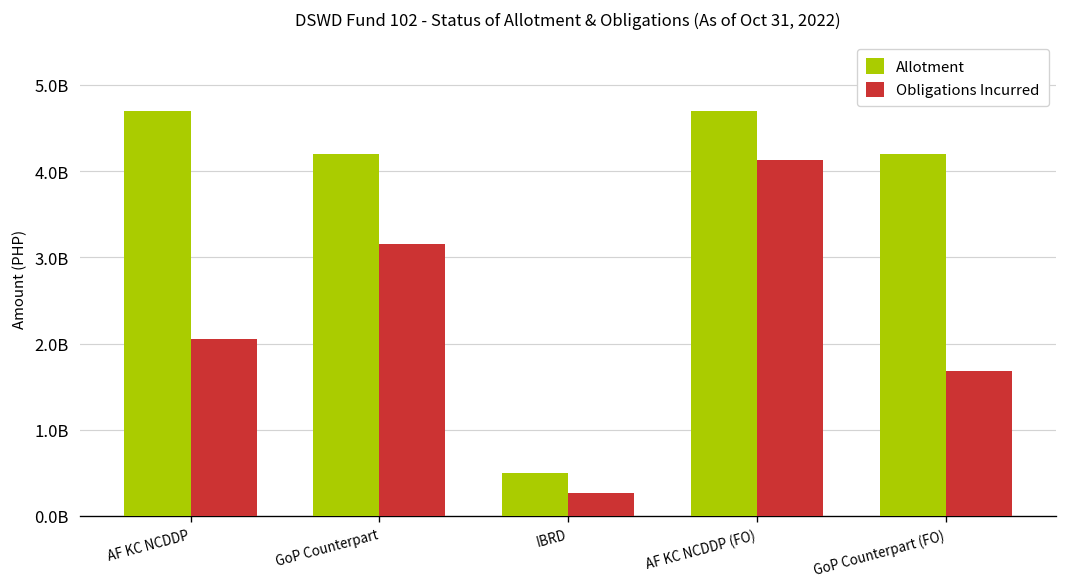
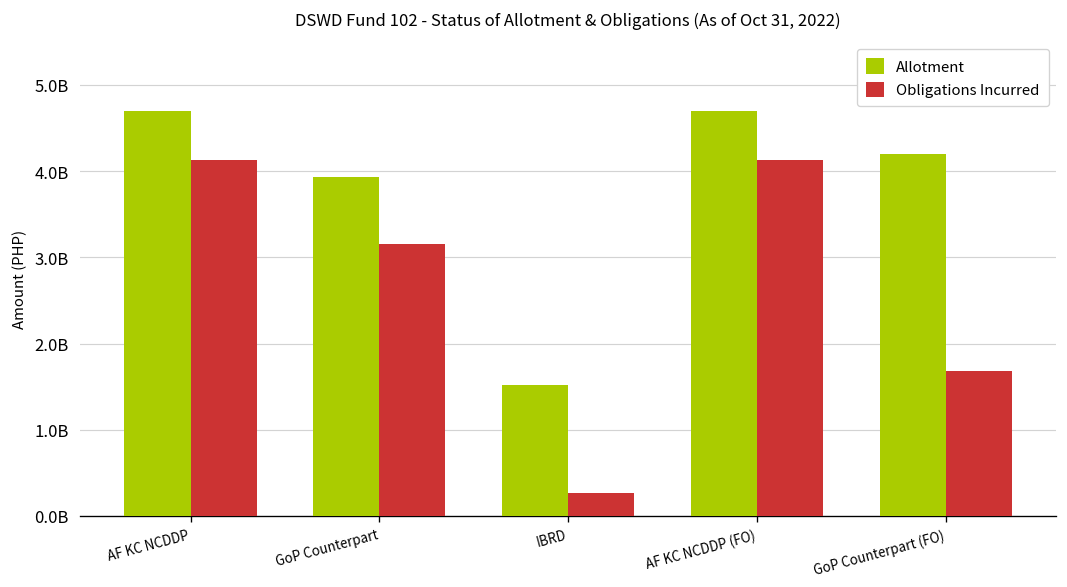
  {
    "Allotment": {
      "AF KC NCDDP": 4700000000,
-     "GoP Counterpart": 4200000000,
-     "IBRD": 500000000,
+     "GoP Counterpart": 3900000000,
+     "IBRD": 1500000000,
      "AF KC NCDDP (FO)": 4700000000,
      "GoP Counterpart (FO)": 4200000000
    },
    "Obligations Incurred": {
-     "AF KC NCDDP": 2100000000,
+     "AF KC NCDDP": 4100000000,
      "GoP Counterpart": 3200000000,
      "IBRD": 300000000,
      "AF KC NCDDP (FO)": 4100000000,
      "GoP Counterpart (FO)": 1700000000
    }
  }
